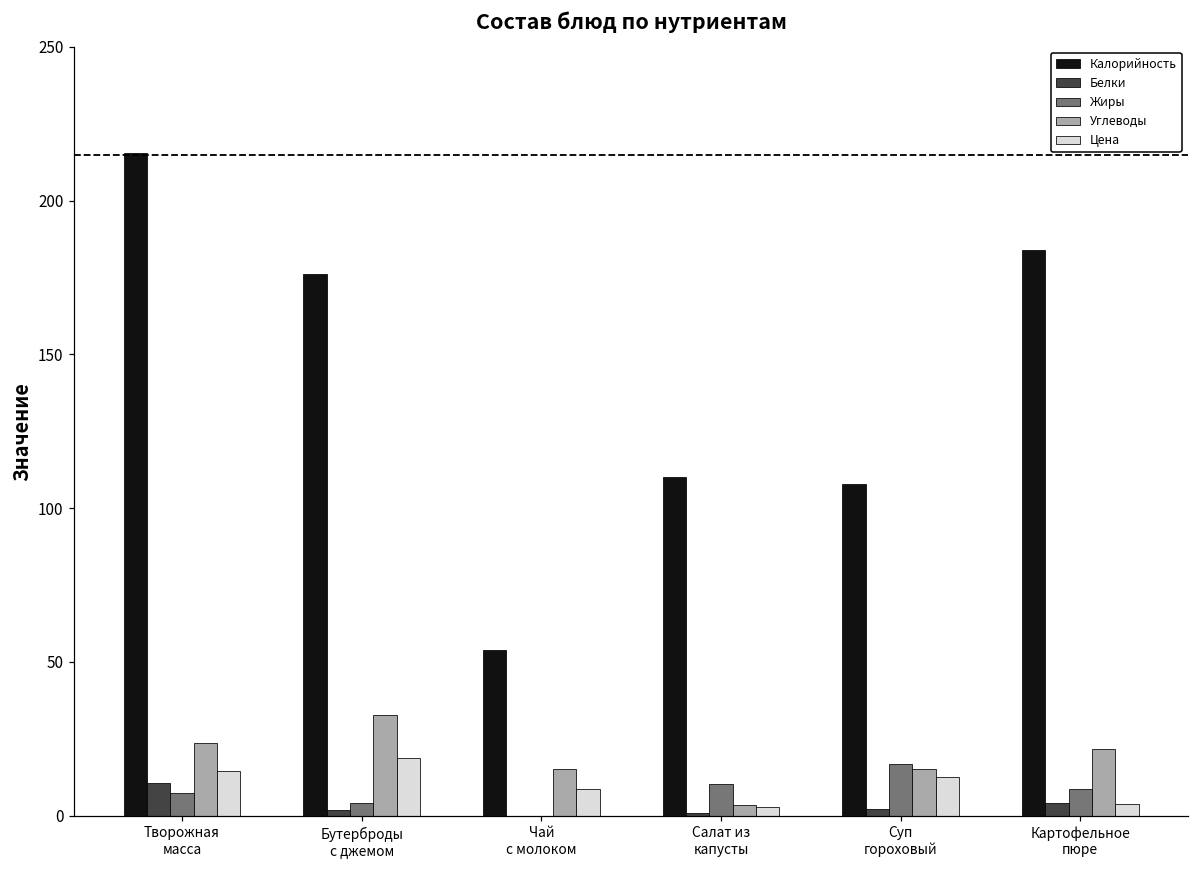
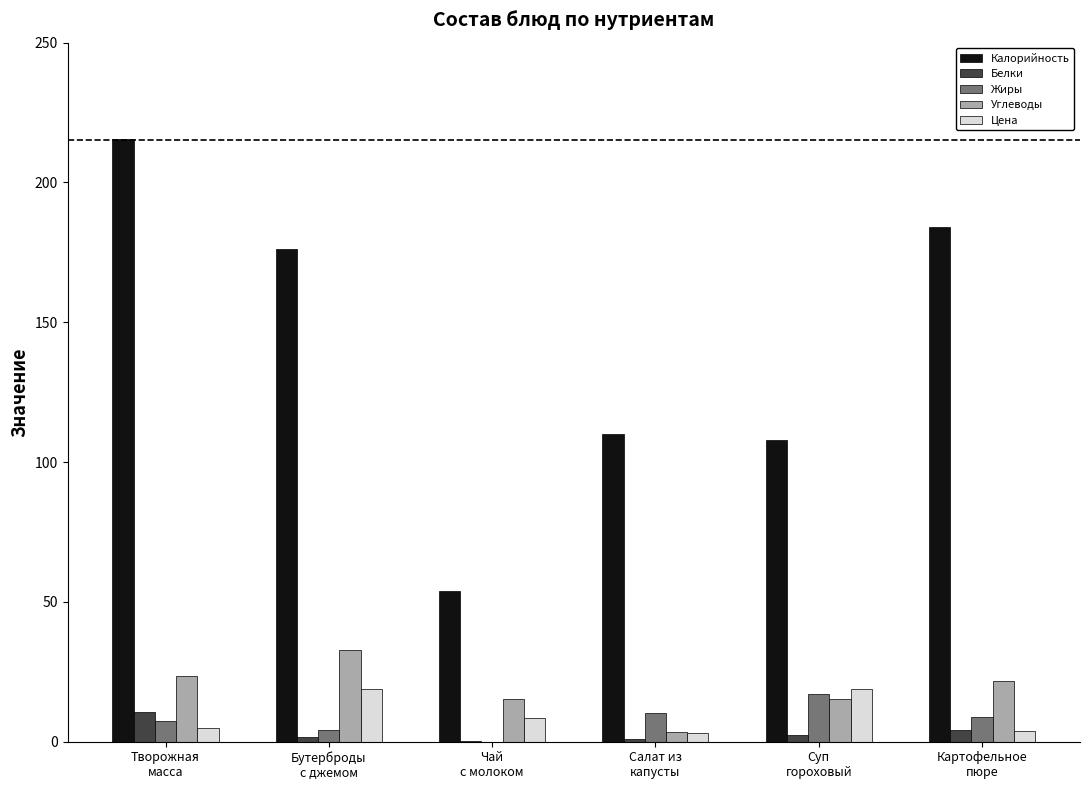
  {
    "Калорийность": {
      "Творожная масса": 215,
      "Бутерброды с джемом": 176,
      "Чай с молоком": 54,
      "Салат из капусты": 110,
      "Суп гороховый": 108,
      "Картофельное пюре": 184
    },
    "Белки": {
      "Творожная масса": 11,
      "Бутерброды с джемом": 2,
      "Салат из капусты": 1,
      "Суп гороховый": 2,
      "Картофельное пюре": 4
    },
    "Жиры": {
      "Творожная масса": 7,
      "Бутерброды с джемом": 4,
      "Салат из капусты": 10,
      "Суп гороховый": 17,
      "Картофельное пюре": 9
    },
    "Углеводы": {
      "Творожная масса": 24,
      "Бутерброды с джемом": 33,
      "Чай с молоком": 15,
      "Салат из капусты": 4,
      "Суп гороховый": 15,
      "Картофельное пюре": 22
    },
    "Цена": {
-     "Творожная масса": 14,
+     "Творожная масса": 5,
      "Бутерброды с джемом": 19,
      "Чай с молоком": 9,
      "Салат из капусты": 3,
-     "Суп гороховый": 13,
+     "Суп гороховый": 19,
      "Картофельное пюре": 4
    }
  }
